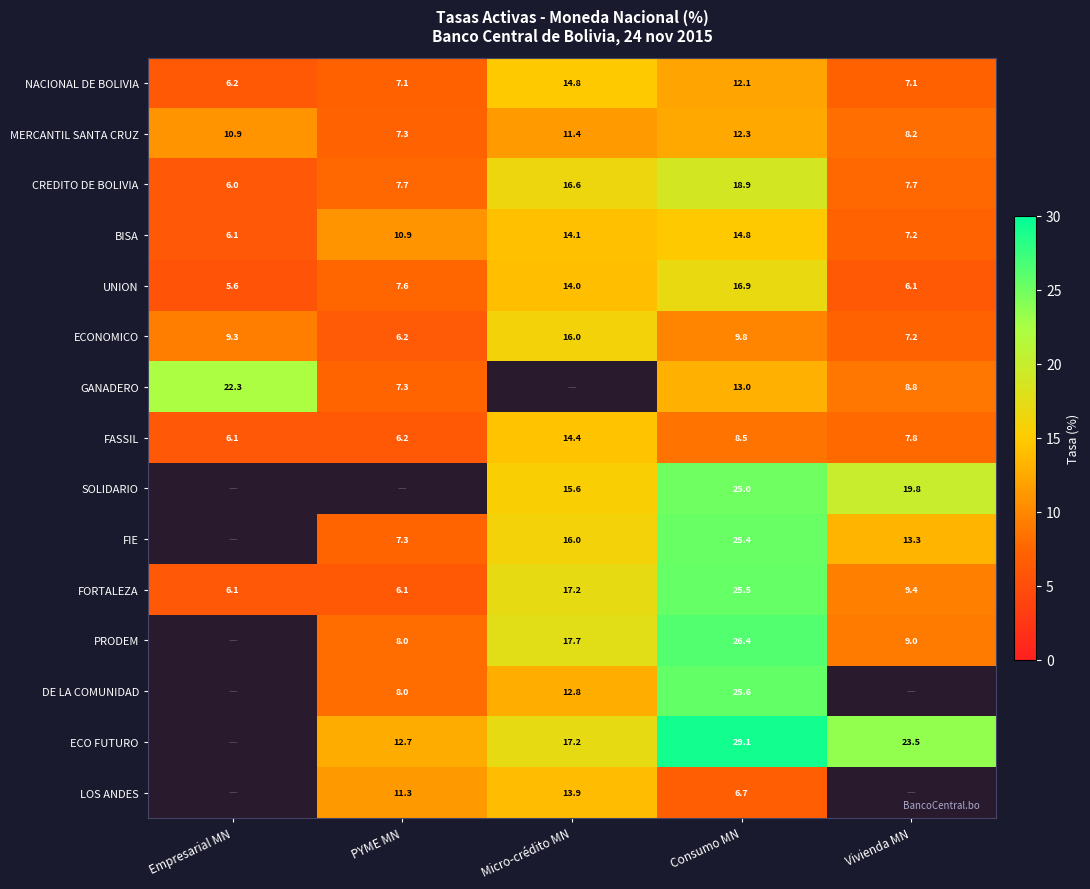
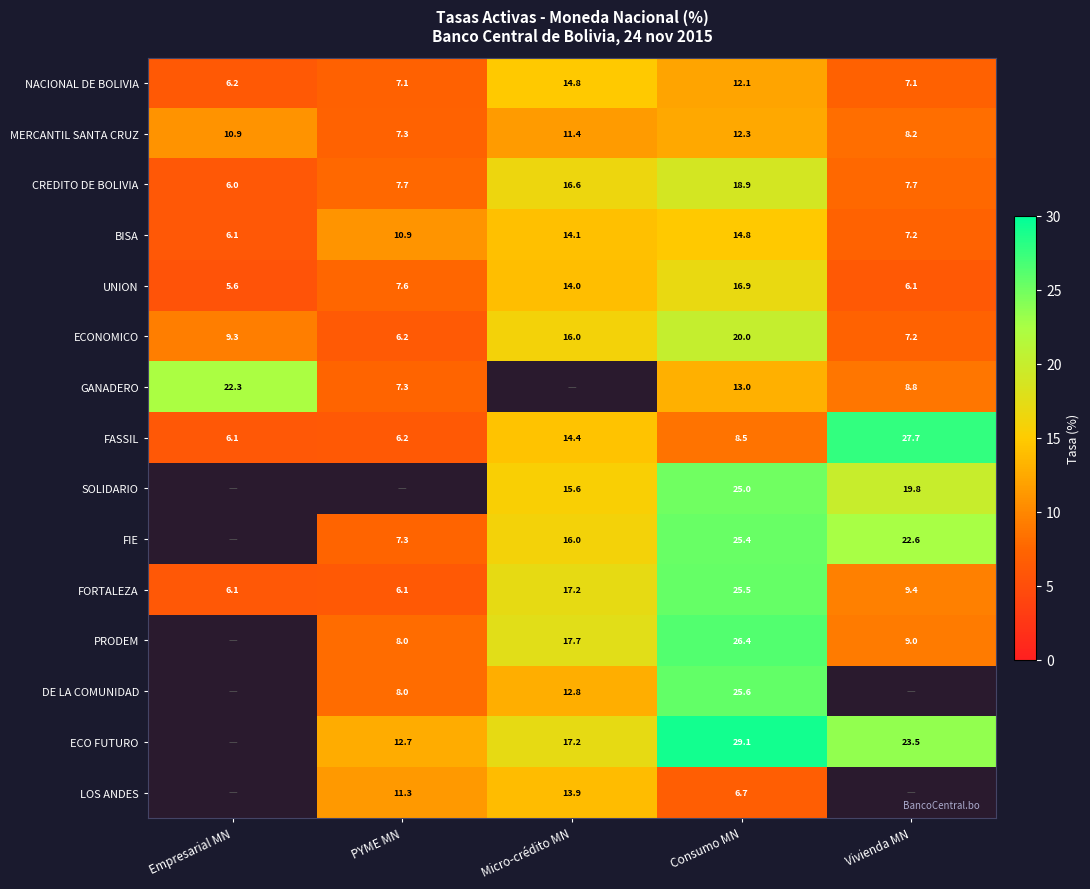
  {
    "NACIONAL DE BOLIVIA": {
      "Empresarial MN": 6.2,
      "PYME MN": 7.1,
      "Micro-crédito MN": 14.8,
      "Consumo MN": 12.1,
      "Vivienda MN": 7.1
    },
    "MERCANTIL SANTA CRUZ": {
      "Empresarial MN": 10.9,
      "PYME MN": 7.3,
      "Micro-crédito MN": 11.4,
      "Consumo MN": 12.3,
      "Vivienda MN": 8.2
    },
    "CREDITO DE BOLIVIA": {
      "Empresarial MN": 6.0,
      "PYME MN": 7.7,
      "Micro-crédito MN": 16.6,
      "Consumo MN": 18.9,
      "Vivienda MN": 7.7
    },
    "BISA": {
      "Empresarial MN": 6.1,
      "PYME MN": 10.9,
      "Micro-crédito MN": 14.1,
      "Consumo MN": 14.8,
      "Vivienda MN": 7.2
    },
    "UNION": {
      "Empresarial MN": 5.6,
      "PYME MN": 7.6,
      "Micro-crédito MN": 14.0,
      "Consumo MN": 16.9,
      "Vivienda MN": 6.1
    },
    "ECONOMICO": {
      "Empresarial MN": 9.3,
      "PYME MN": 6.2,
      "Micro-crédito MN": 16.0,
-     "Consumo MN": 9.8,
+     "Consumo MN": 20.0,
      "Vivienda MN": 7.2
    },
    "GANADERO": {
      "Empresarial MN": 22.3,
      "PYME MN": 7.3,
      "Consumo MN": 13.0,
      "Vivienda MN": 8.8
    },
    "FASSIL": {
      "Empresarial MN": 6.1,
      "PYME MN": 6.2,
      "Micro-crédito MN": 14.4,
      "Consumo MN": 8.5,
-     "Vivienda MN": 7.8
+     "Vivienda MN": 27.7
    },
    "SOLIDARIO": {
      "Micro-crédito MN": 15.6,
      "Consumo MN": 25.0,
      "Vivienda MN": 19.8
    },
    "FIE": {
      "PYME MN": 7.3,
      "Micro-crédito MN": 16.0,
      "Consumo MN": 25.4,
-     "Vivienda MN": 13.3
+     "Vivienda MN": 22.6
    },
    "FORTALEZA": {
      "Empresarial MN": 6.1,
      "PYME MN": 6.1,
      "Micro-crédito MN": 17.2,
      "Consumo MN": 25.5,
      "Vivienda MN": 9.4
    },
    "PRODEM": {
      "PYME MN": 8.0,
      "Micro-crédito MN": 17.7,
      "Consumo MN": 26.4,
      "Vivienda MN": 9.0
    },
    "DE LA COMUNIDAD": {
      "PYME MN": 8.0,
      "Micro-crédito MN": 12.8,
      "Consumo MN": 25.6
    },
    "ECO FUTURO": {
      "PYME MN": 12.7,
      "Micro-crédito MN": 17.2,
      "Consumo MN": 29.1,
      "Vivienda MN": 23.5
    },
    "LOS ANDES": {
      "PYME MN": 11.3,
      "Micro-crédito MN": 13.9,
      "Consumo MN": 6.7
    }
  }
